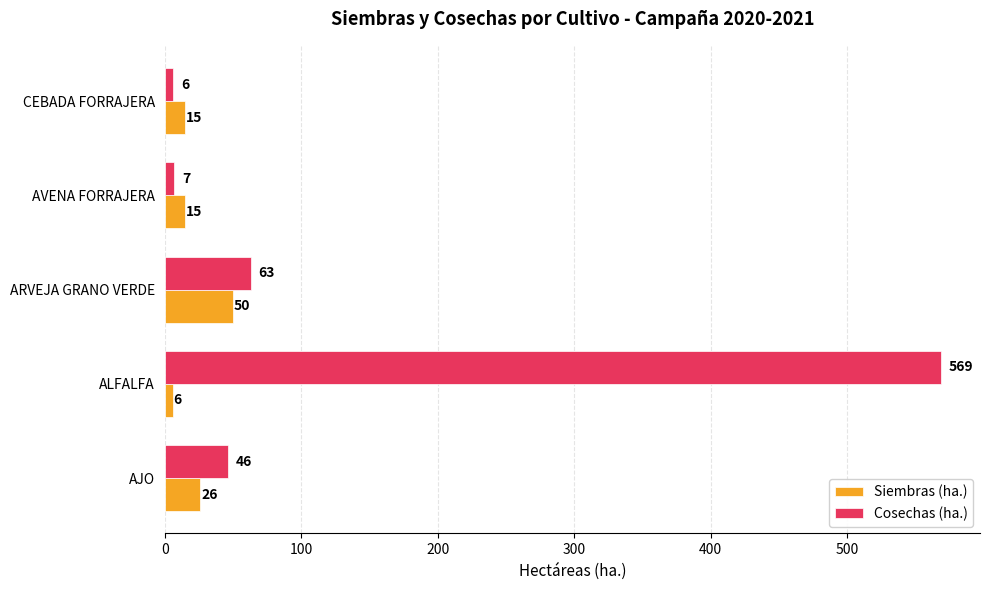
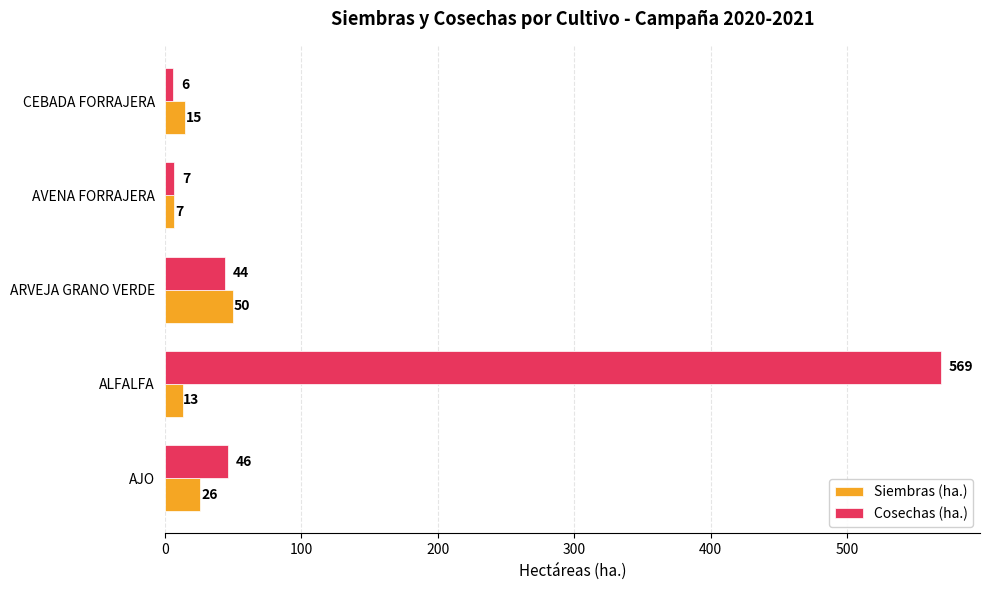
  {
    "Siembras (ha.)": {
      "CEBADA FORRAJERA": 15,
-     "AVENA FORRAJERA": 15,
+     "AVENA FORRAJERA": 7,
      "ARVEJA GRANO VERDE": 50,
-     "ALFALFA": 6,
+     "ALFALFA": 13,
      "AJO": 26
    },
    "Cosechas (ha.)": {
      "CEBADA FORRAJERA": 6,
      "AVENA FORRAJERA": 7,
-     "ARVEJA GRANO VERDE": 63,
+     "ARVEJA GRANO VERDE": 44,
      "ALFALFA": 569,
      "AJO": 46
    }
  }
